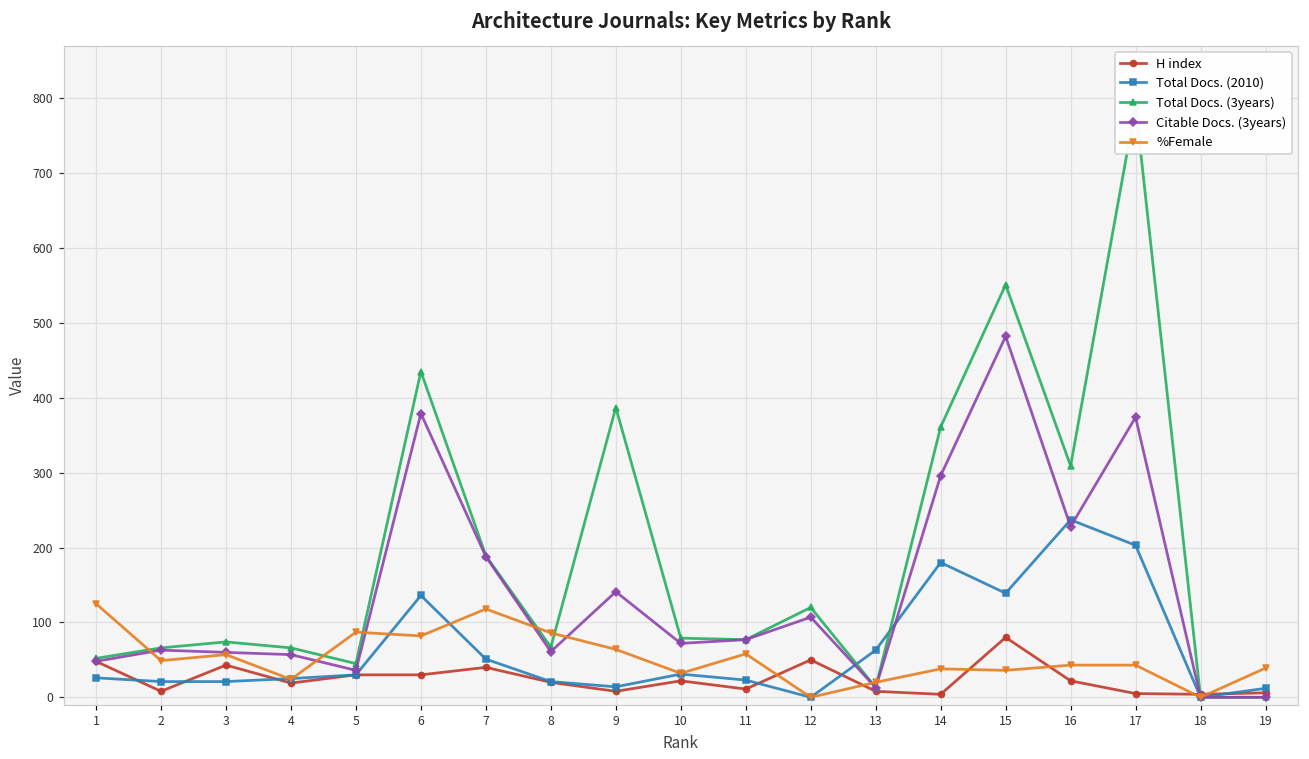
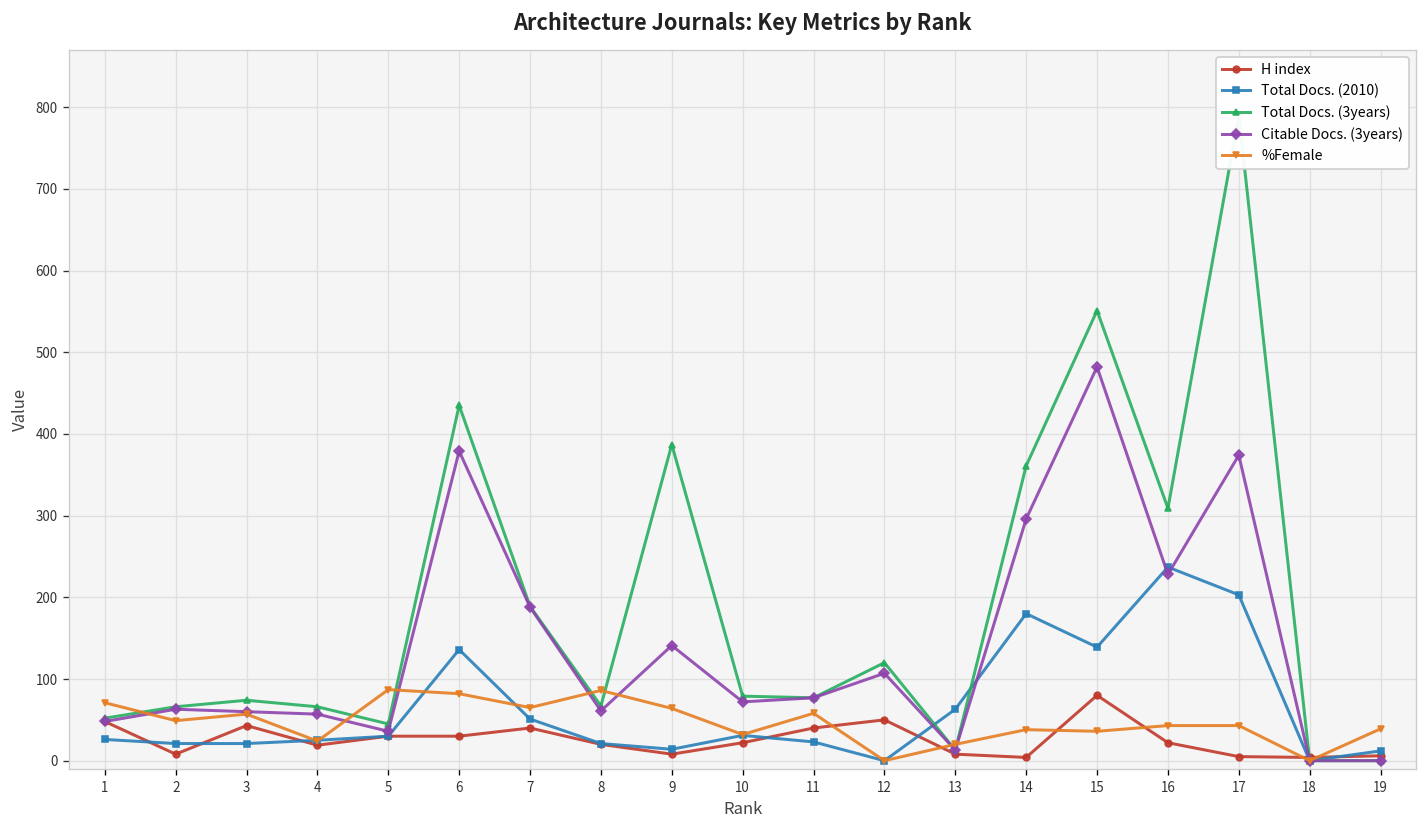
  {
    "H index": {
      "2": 10,
      "3": 40,
      "4": 20,
      "6": 30,
      "7": 40,
      "9": 10,
      "10": 20,
-     "11": 10,
+     "11": 40,
      "12": 50,
      "13": 10,
      "14": 0,
      "15": 80,
      "16": 20,
      "17": 10,
      "18": 0,
      "19": 10
    },
    "Total Docs. (2010)": {
      "1": 30,
      "2": 20,
      "3": 20,
      "6": 140,
      "7": 50,
      "9": 10,
      "11": 20,
      "13": 60,
      "14": 180,
      "15": 140,
      "16": 240,
      "17": 200,
      "19": 10
    },
    "Total Docs. (3years)": {
      "1": 50,
      "3": 70,
      "4": 70,
      "5": 50,
      "6": 440,
      "8": 70,
      "9": 390,
      "10": 80,
      "12": 120,
      "14": 360,
      "15": 550,
      "16": 310
    },
    "Citable Docs. (3years)": {
      "4": 60,
      "5": 40,
      "6": 380,
      "8": 60,
      "9": 140,
      "10": 70,
      "12": 110,
      "14": 300,
      "15": 480,
      "16": 230,
      "17": 370
    },
    "%Female": {
-     "1": 130,
+     "1": 70,
      "2": 50,
      "5": 90,
      "6": 80,
-     "7": 120,
+     "7": 70,
      "8": 90,
      "9": 60,
      "11": 60,
      "13": 20,
      "14": 40,
      "15": 40,
      "16": 40,
      "17": 40,
      "19": 40
    }
  }
